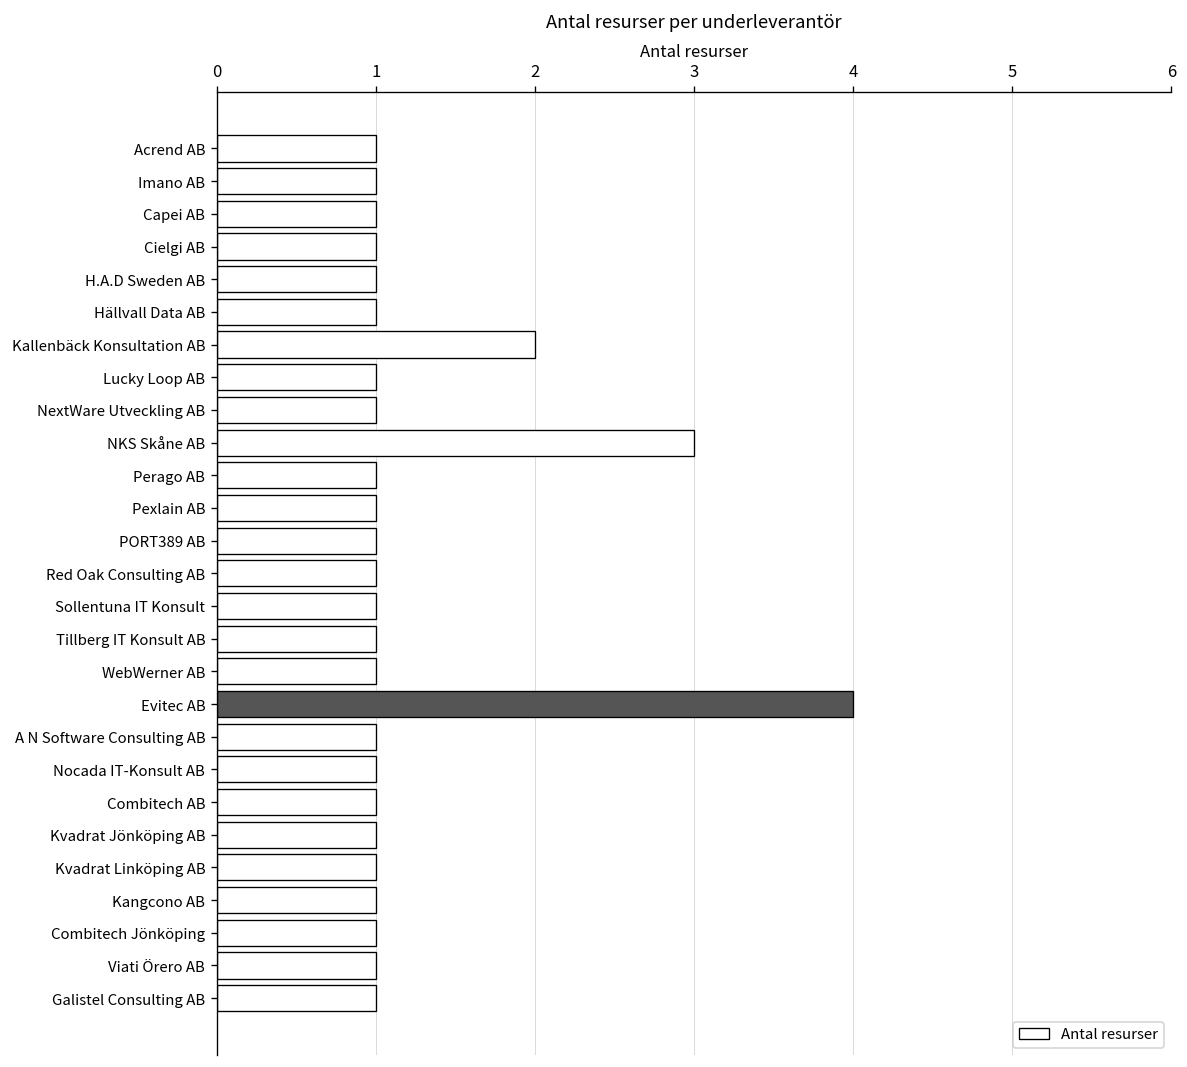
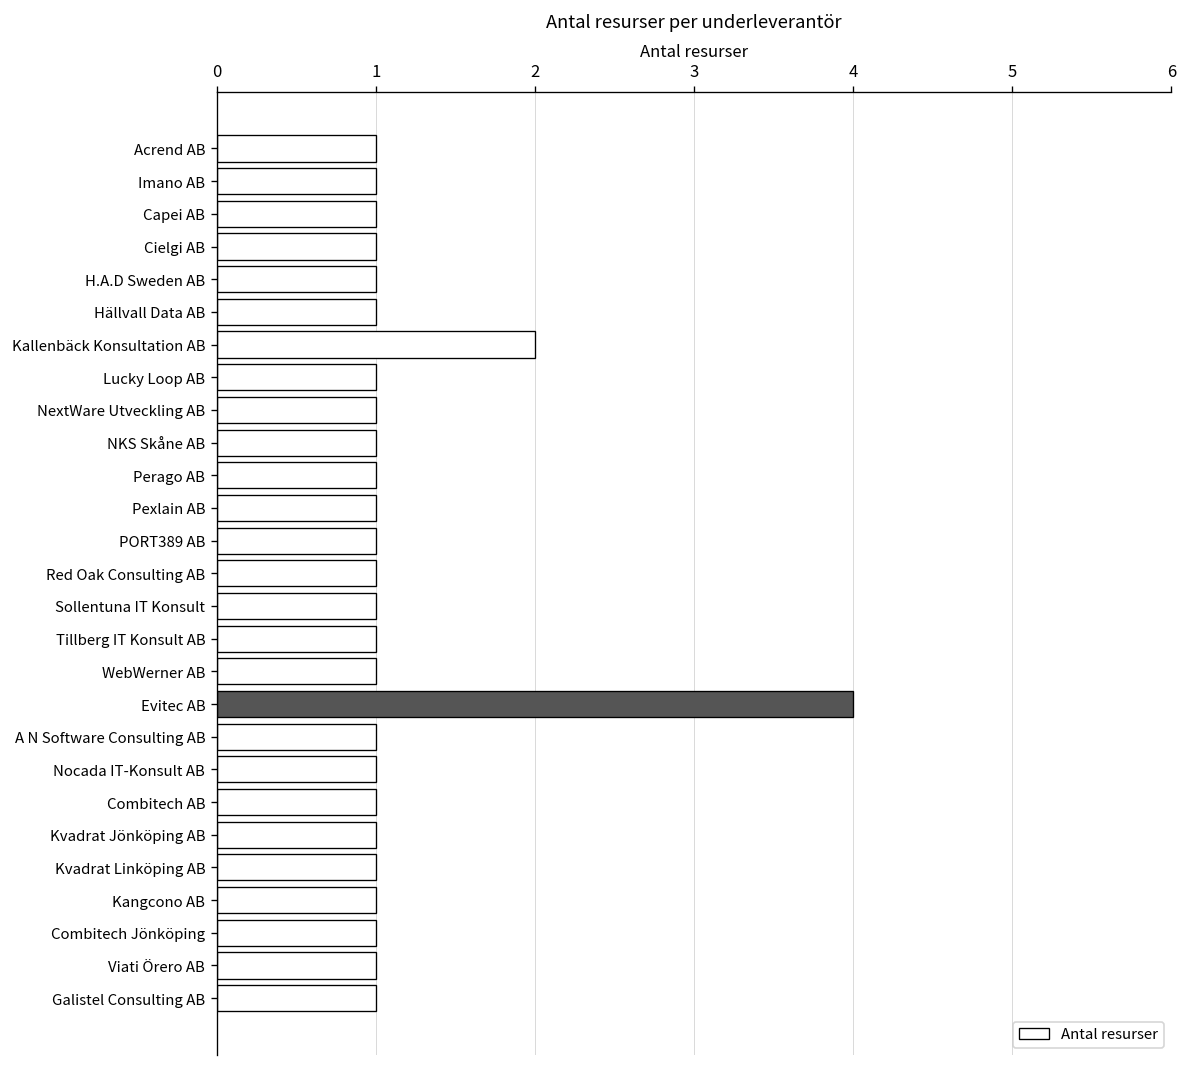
  {
    "Acrend AB": 1,
    "Imano AB": 1,
    "Capei AB": 1,
    "Cielgi AB": 1,
    "H.A.D Sweden AB": 1,
    "Hällvall Data AB": 1,
    "Kallenbäck Konsultation AB": 2,
    "Lucky Loop AB": 1,
    "NextWare Utveckling AB": 1,
-   "NKS Skåne AB": 3,
+   "NKS Skåne AB": 1,
    "Perago AB": 1,
    "Pexlain AB": 1,
    "PORT389 AB": 1,
    "Red Oak Consulting AB": 1,
    "Sollentuna IT Konsult": 1,
    "Tillberg IT Konsult AB": 1,
    "WebWerner AB": 1,
    "Evitec AB": 4,
    "A N Software Consulting AB": 1,
    "Nocada IT-Konsult AB": 1,
    "Combitech AB": 1,
    "Kvadrat Jönköping AB": 1,
    "Kvadrat Linköping AB": 1,
    "Kangcono AB": 1,
    "Combitech Jönköping": 1,
    "Viati Örero AB": 1,
    "Galistel Consulting AB": 1
  }
